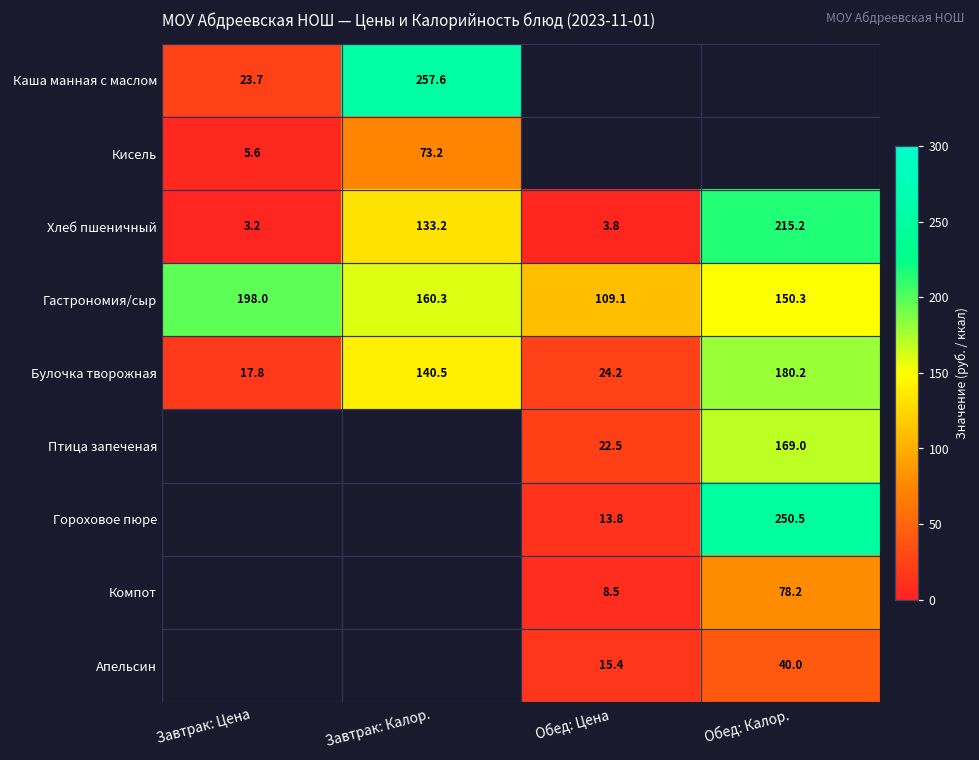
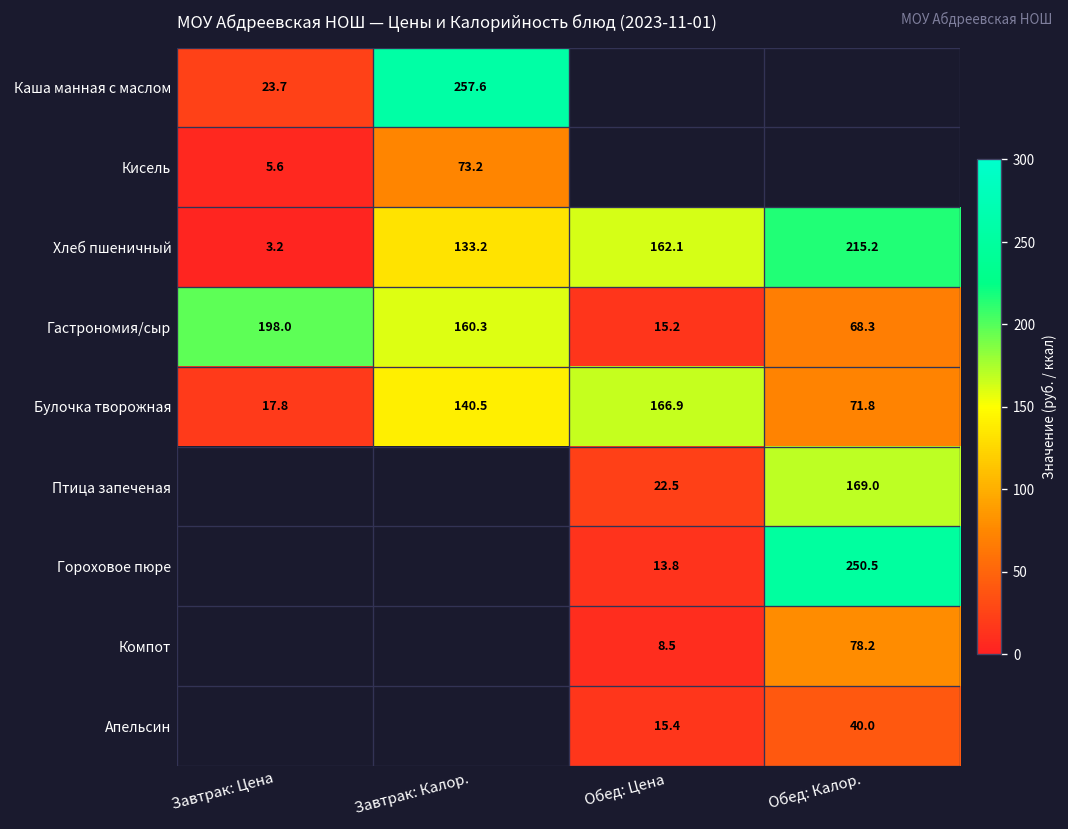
  {
    "Каша манная с маслом": {
      "Завтрак: Цена": 23.7,
      "Завтрак: Калор.": 257.6
    },
    "Кисель": {
      "Завтрак: Цена": 5.6,
      "Завтрак: Калор.": 73.2
    },
    "Хлеб пшеничный": {
      "Завтрак: Цена": 3.2,
      "Завтрак: Калор.": 133.2,
-     "Обед: Цена": 3.8,
+     "Обед: Цена": 162.1,
      "Обед: Калор.": 215.2
    },
    "Гастрономия/сыр": {
      "Завтрак: Цена": 198.0,
      "Завтрак: Калор.": 160.3,
-     "Обед: Цена": 109.1,
-     "Обед: Калор.": 150.3
+     "Обед: Цена": 15.2,
+     "Обед: Калор.": 68.3
    },
    "Булочка творожная": {
      "Завтрак: Цена": 17.8,
      "Завтрак: Калор.": 140.5,
-     "Обед: Цена": 24.2,
-     "Обед: Калор.": 180.2
+     "Обед: Цена": 166.9,
+     "Обед: Калор.": 71.8
    },
    "Птица запеченая": {
      "Обед: Цена": 22.5,
      "Обед: Калор.": 169.0
    },
    "Гороховое пюре": {
      "Обед: Цена": 13.8,
      "Обед: Калор.": 250.5
    },
    "Компот": {
      "Обед: Цена": 8.5,
      "Обед: Калор.": 78.2
    },
    "Апельсин": {
      "Обед: Цена": 15.4,
      "Обед: Калор.": 40.0
    }
  }
